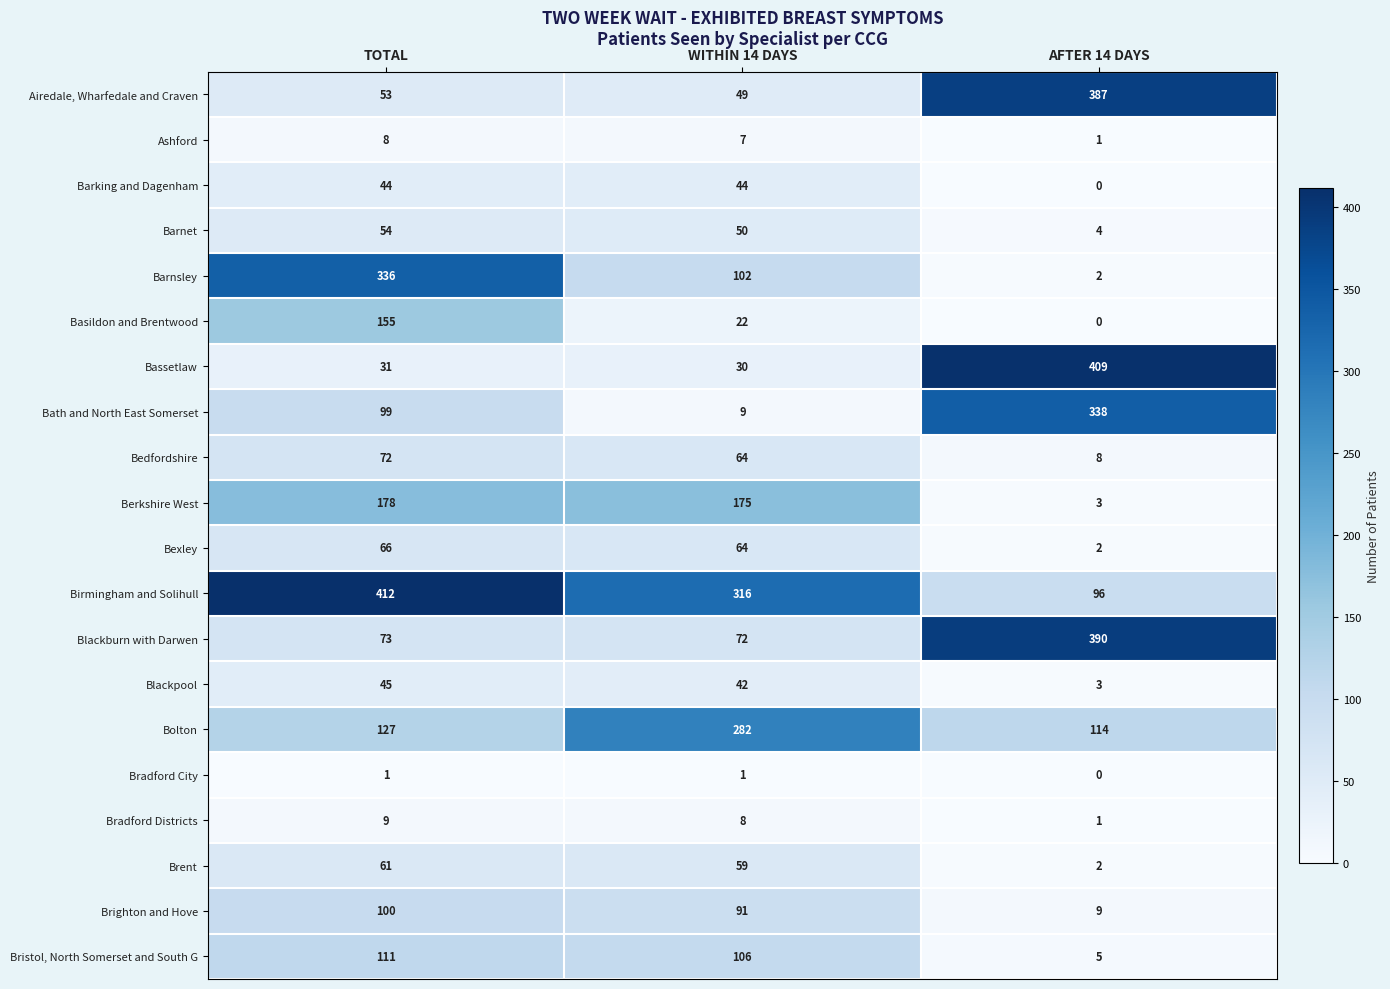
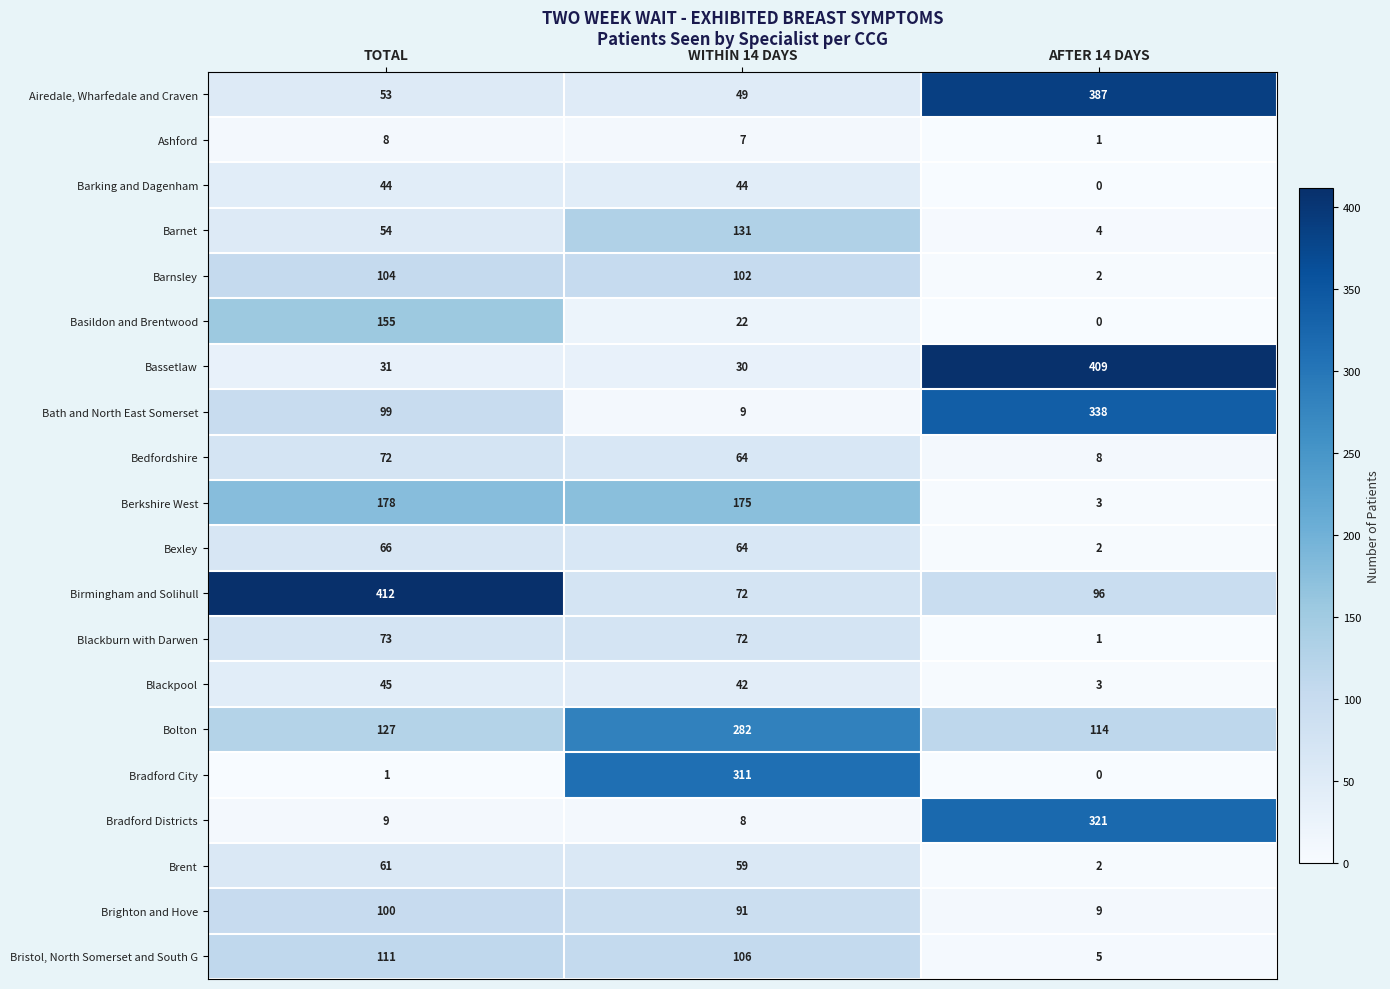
  {
    "Airedale, Wharfedale and Craven": {
      "TOTAL": 53,
      "WITHIN 14 DAYS": 49,
      "AFTER 14 DAYS": 387
    },
    "Ashford": {
      "TOTAL": 8,
      "WITHIN 14 DAYS": 7,
      "AFTER 14 DAYS": 1
    },
    "Barking and Dagenham": {
      "TOTAL": 44,
      "WITHIN 14 DAYS": 44,
      "AFTER 14 DAYS": 0
    },
    "Barnet": {
      "TOTAL": 54,
-     "WITHIN 14 DAYS": 50,
+     "WITHIN 14 DAYS": 131,
      "AFTER 14 DAYS": 4
    },
    "Barnsley": {
-     "TOTAL": 336,
+     "TOTAL": 104,
      "WITHIN 14 DAYS": 102,
      "AFTER 14 DAYS": 2
    },
    "Basildon and Brentwood": {
      "TOTAL": 155,
      "WITHIN 14 DAYS": 22,
      "AFTER 14 DAYS": 0
    },
    "Bassetlaw": {
      "TOTAL": 31,
      "WITHIN 14 DAYS": 30,
      "AFTER 14 DAYS": 409
    },
    "Bath and North East Somerset": {
      "TOTAL": 99,
      "WITHIN 14 DAYS": 9,
      "AFTER 14 DAYS": 338
    },
    "Bedfordshire": {
      "TOTAL": 72,
      "WITHIN 14 DAYS": 64,
      "AFTER 14 DAYS": 8
    },
    "Berkshire West": {
      "TOTAL": 178,
      "WITHIN 14 DAYS": 175,
      "AFTER 14 DAYS": 3
    },
    "Bexley": {
      "TOTAL": 66,
      "WITHIN 14 DAYS": 64,
      "AFTER 14 DAYS": 2
    },
    "Birmingham and Solihull": {
      "TOTAL": 412,
-     "WITHIN 14 DAYS": 316,
+     "WITHIN 14 DAYS": 72,
      "AFTER 14 DAYS": 96
    },
    "Blackburn with Darwen": {
      "TOTAL": 73,
      "WITHIN 14 DAYS": 72,
-     "AFTER 14 DAYS": 390
+     "AFTER 14 DAYS": 1
    },
    "Blackpool": {
      "TOTAL": 45,
      "WITHIN 14 DAYS": 42,
      "AFTER 14 DAYS": 3
    },
    "Bolton": {
      "TOTAL": 127,
      "WITHIN 14 DAYS": 282,
      "AFTER 14 DAYS": 114
    },
    "Bradford City": {
      "TOTAL": 1,
-     "WITHIN 14 DAYS": 1,
+     "WITHIN 14 DAYS": 311,
      "AFTER 14 DAYS": 0
    },
    "Bradford Districts": {
      "TOTAL": 9,
      "WITHIN 14 DAYS": 8,
-     "AFTER 14 DAYS": 1
+     "AFTER 14 DAYS": 321
    },
    "Brent": {
      "TOTAL": 61,
      "WITHIN 14 DAYS": 59,
      "AFTER 14 DAYS": 2
    },
    "Brighton and Hove": {
      "TOTAL": 100,
      "WITHIN 14 DAYS": 91,
      "AFTER 14 DAYS": 9
    },
    "Bristol, North Somerset and South G": {
      "TOTAL": 111,
      "WITHIN 14 DAYS": 106,
      "AFTER 14 DAYS": 5
    }
  }
